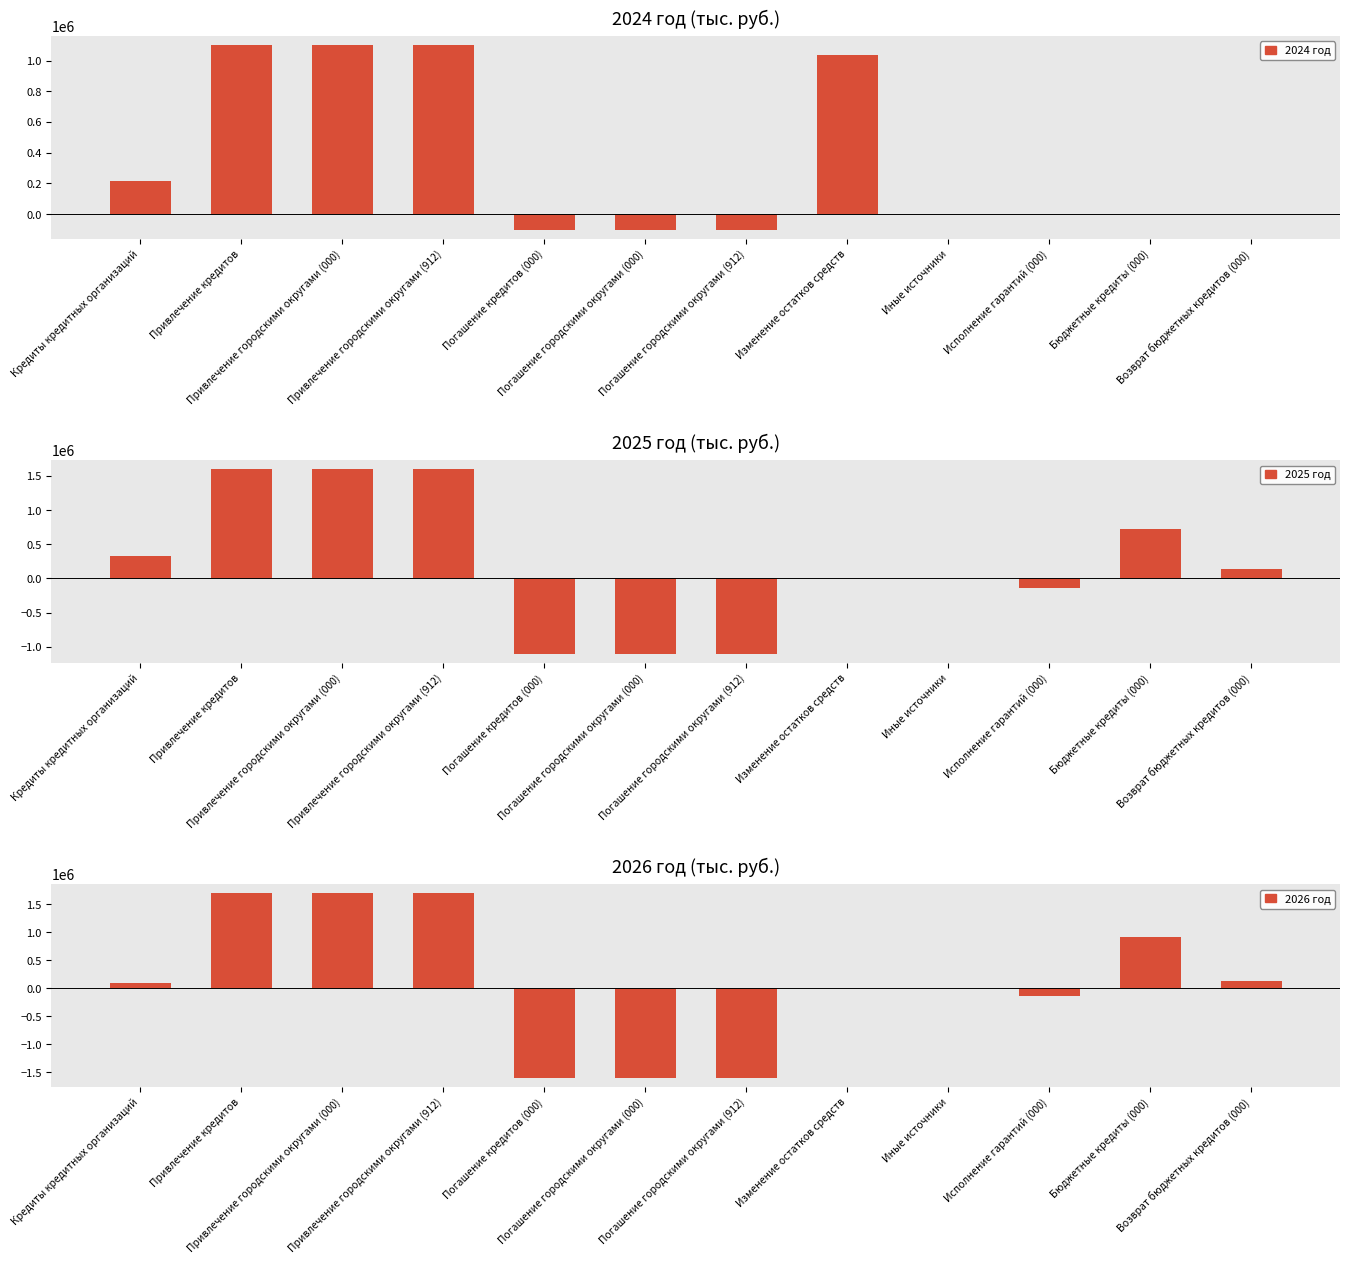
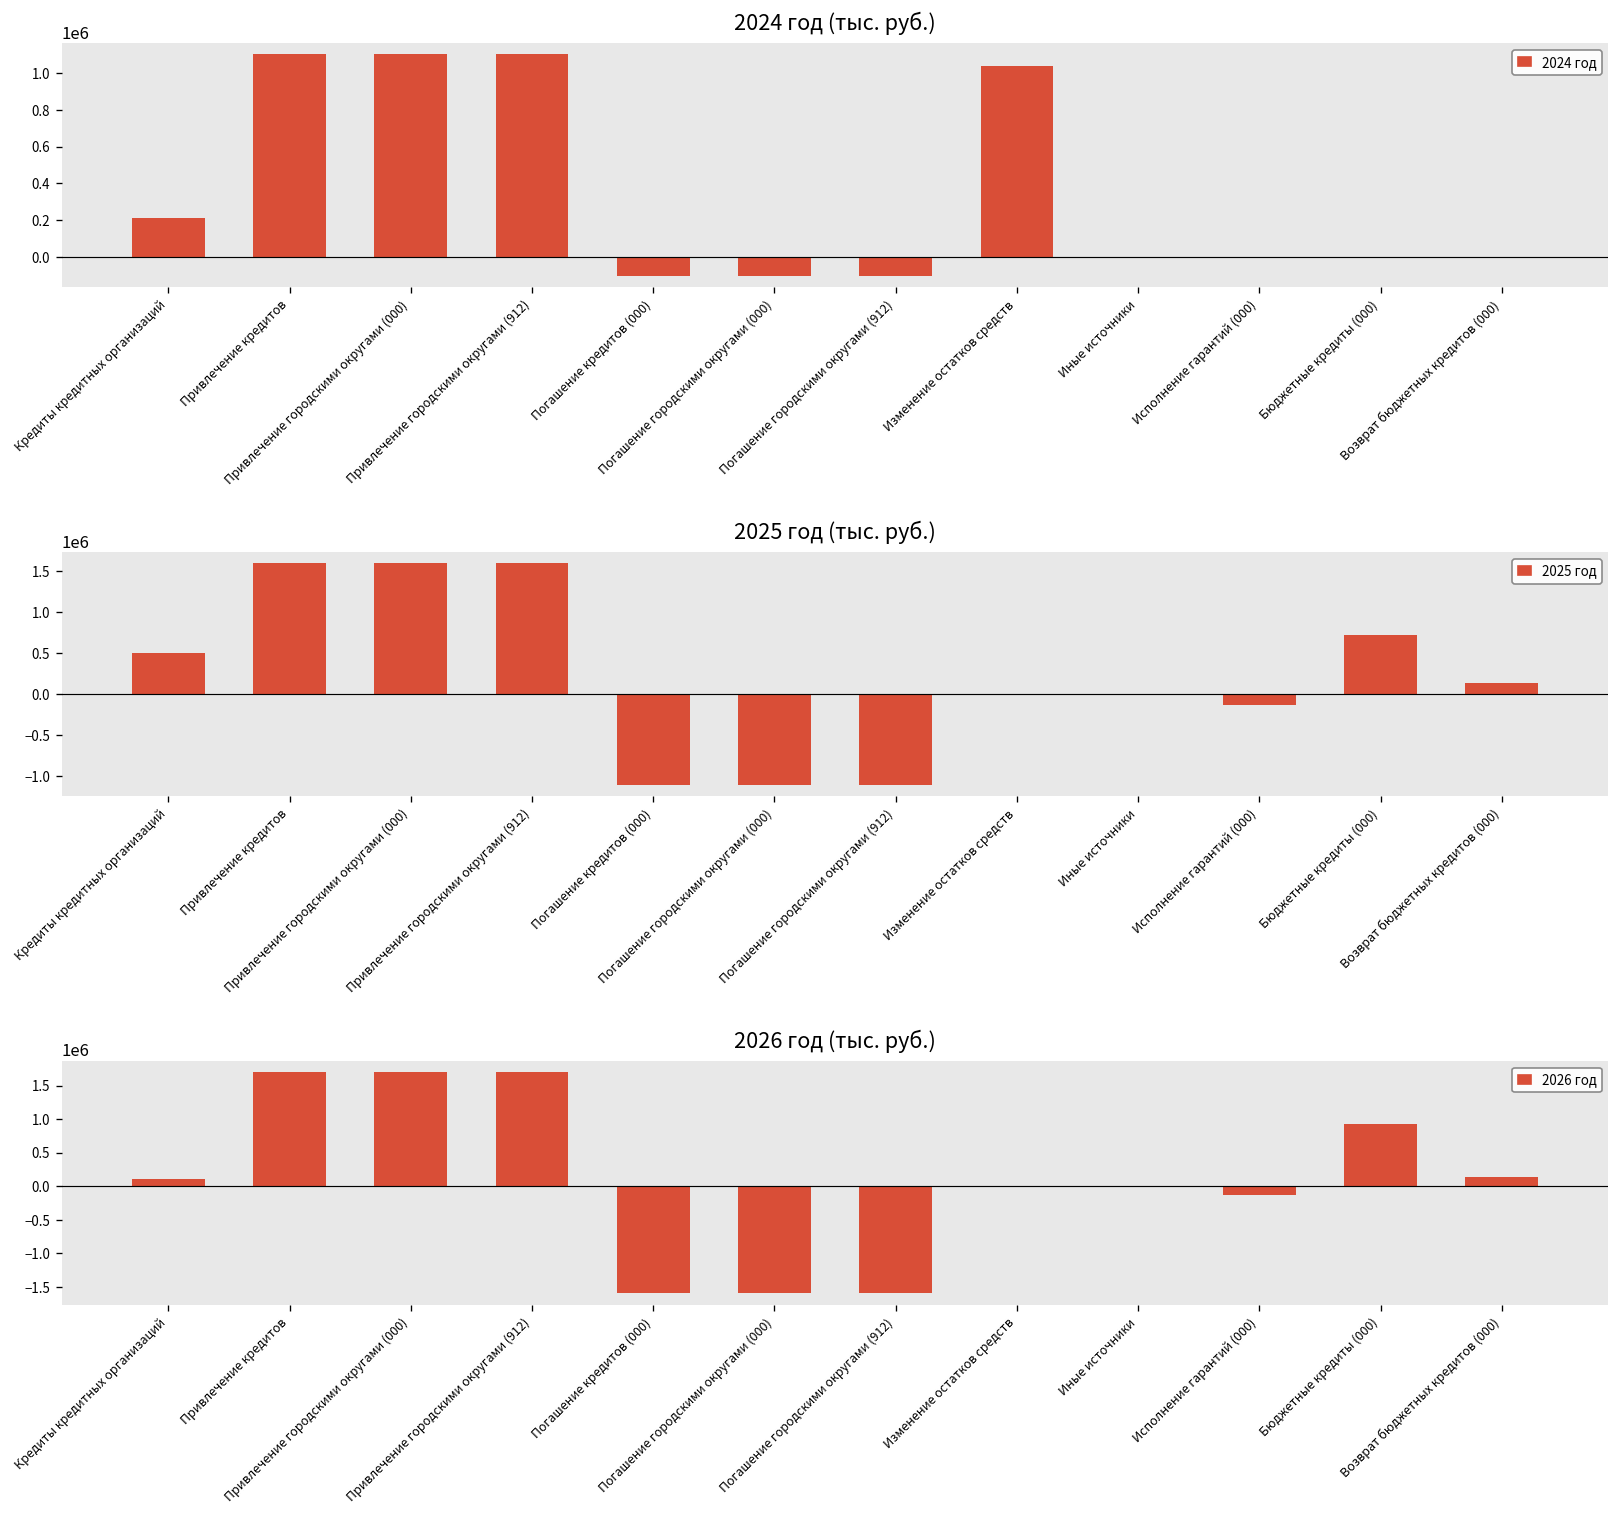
  {
    "2024 год (тыс. руб.)": {
      "Кредиты кредитных организаций": 210000,
      "Привлечение кредитов": 1100000,
      "Привлечение городскими округами (000)": 1100000,
      "Привлечение городскими округами (912)": 1100000,
      "Погашение кредитов (000)": -100000,
      "Погашение городскими округами (000)": -100000,
      "Погашение городскими округами (912)": -100000,
      "Изменение остатков средств": 1040000,
      "Иные источники": 0,
      "Исполнение гарантий (000)": 0,
      "Бюджетные кредиты (000)": 0,
      "Возврат бюджетных кредитов (000)": 0
    },
    "2025 год (тыс. руб.)": {
-     "Кредиты кредитных организаций": 300000,
+     "Кредиты кредитных организаций": 500000,
      "Привлечение кредитов": 1600000,
      "Привлечение городскими округами (000)": 1600000,
      "Привлечение городскими округами (912)": 1600000,
      "Погашение кредитов (000)": -1100000,
      "Погашение городскими округами (000)": -1100000,
      "Погашение городскими округами (912)": -1100000,
      "Изменение остатков средств": 0,
      "Иные источники": 0,
      "Исполнение гарантий (000)": -100000,
      "Бюджетные кредиты (000)": 700000,
      "Возврат бюджетных кредитов (000)": 100000
    },
    "2026 год (тыс. руб.)": {
      "Кредиты кредитных организаций": 100000,
      "Привлечение кредитов": 1700000,
      "Привлечение городскими округами (000)": 1700000,
      "Привлечение городскими округами (912)": 1700000,
      "Погашение кредитов (000)": -1600000,
      "Погашение городскими округами (000)": -1600000,
      "Погашение городскими округами (912)": -1600000,
      "Изменение остатков средств": 0,
      "Иные источники": 0,
      "Исполнение гарантий (000)": -100000,
      "Бюджетные кредиты (000)": 900000,
      "Возврат бюджетных кредитов (000)": 100000
    }
  }
